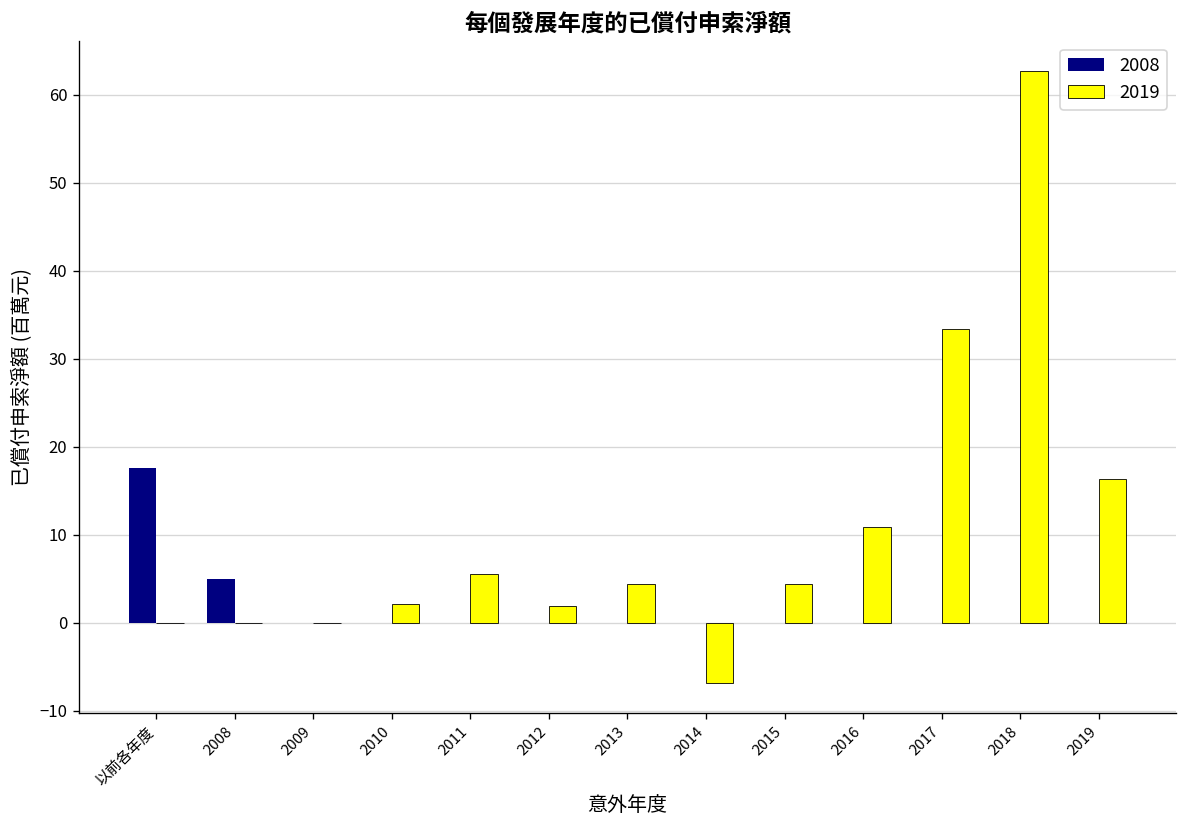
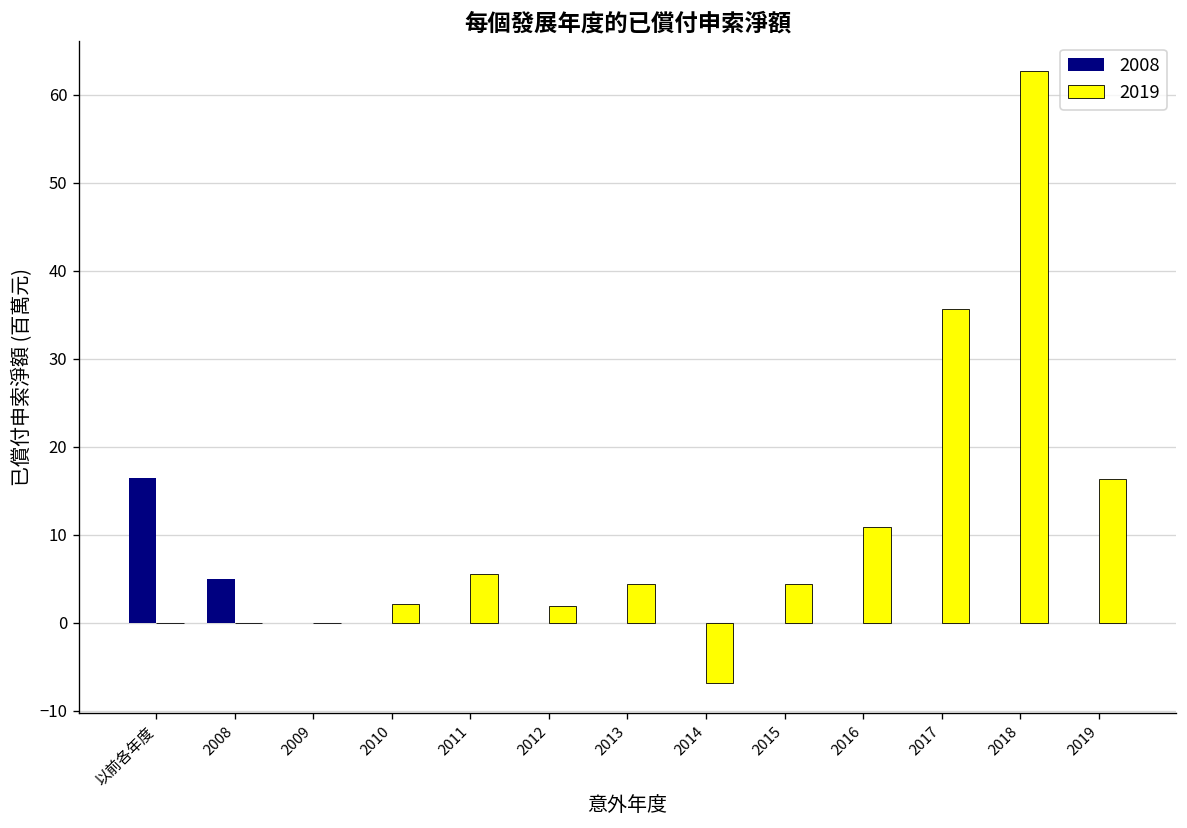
  {
    "2008": {
-     "以前各年度": 18,
+     "以前各年度": 17,
      "2008": 5,
      "2009": 0,
      "2010": 0,
      "2011": 0,
      "2012": 0,
      "2013": 0,
      "2014": 0,
      "2015": 0,
      "2016": 0,
      "2017": 0,
      "2018": 0,
      "2019": 0
    },
    "2019": {
      "以前各年度": 0,
      "2008": 0,
      "2009": 0,
      "2010": 2,
      "2011": 6,
      "2012": 2,
      "2013": 4,
      "2014": -7,
      "2015": 4,
      "2016": 11,
-     "2017": 33,
+     "2017": 36,
      "2018": 63,
      "2019": 16
    }
  }
